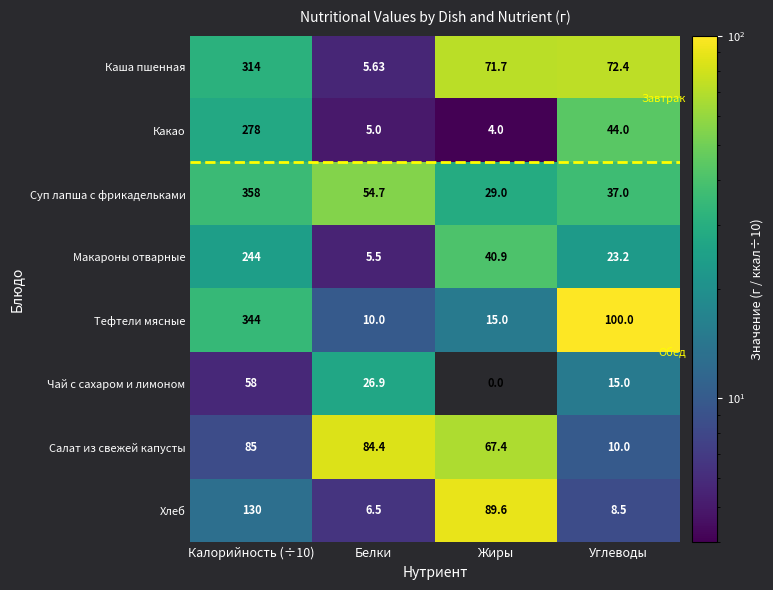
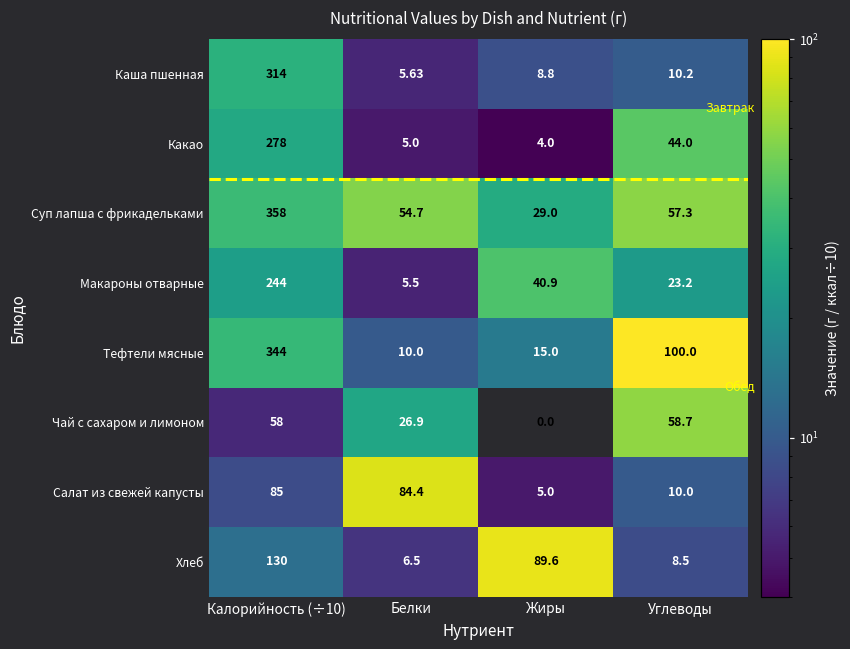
  {
    "Каша пшенная": {
      "Калорийность (÷10)": 314,
      "Белки": 5.63,
-     "Жиры": 71.7,
-     "Углеводы": 72.4
+     "Жиры": 8.8,
+     "Углеводы": 10.2
    },
    "Какао": {
      "Калорийность (÷10)": 278,
      "Белки": 5.0,
      "Жиры": 4.0
    },
    "Суп лапша с фрикадельками": {
      "Калорийность (÷10)": 358,
      "Белки": 54.7,
      "Жиры": 29.0,
-     "Углеводы": 37.0
+     "Углеводы": 57.3
    },
    "Макароны отварные": {
      "Калорийность (÷10)": 244,
      "Белки": 5.5,
      "Жиры": 40.9,
      "Углеводы": 23.2
    },
    "Тефтели мясные": {
      "Калорийность (÷10)": 344,
      "Белки": 10.0,
      "Жиры": 15.0
    },
    "Чай с сахаром и лимоном": {
      "Калорийность (÷10)": 58,
      "Белки": 26.9,
-     "Углеводы": 15.0
+     "Углеводы": 58.7
    },
    "Салат из свежей капусты": {
      "Калорийность (÷10)": 85,
      "Белки": 84.4,
-     "Жиры": 67.4,
+     "Жиры": 5.0,
      "Углеводы": 10.0
    },
    "Хлеб": {
      "Калорийность (÷10)": 130,
      "Белки": 6.5,
      "Жиры": 89.6,
      "Углеводы": 8.5
    }
  }
